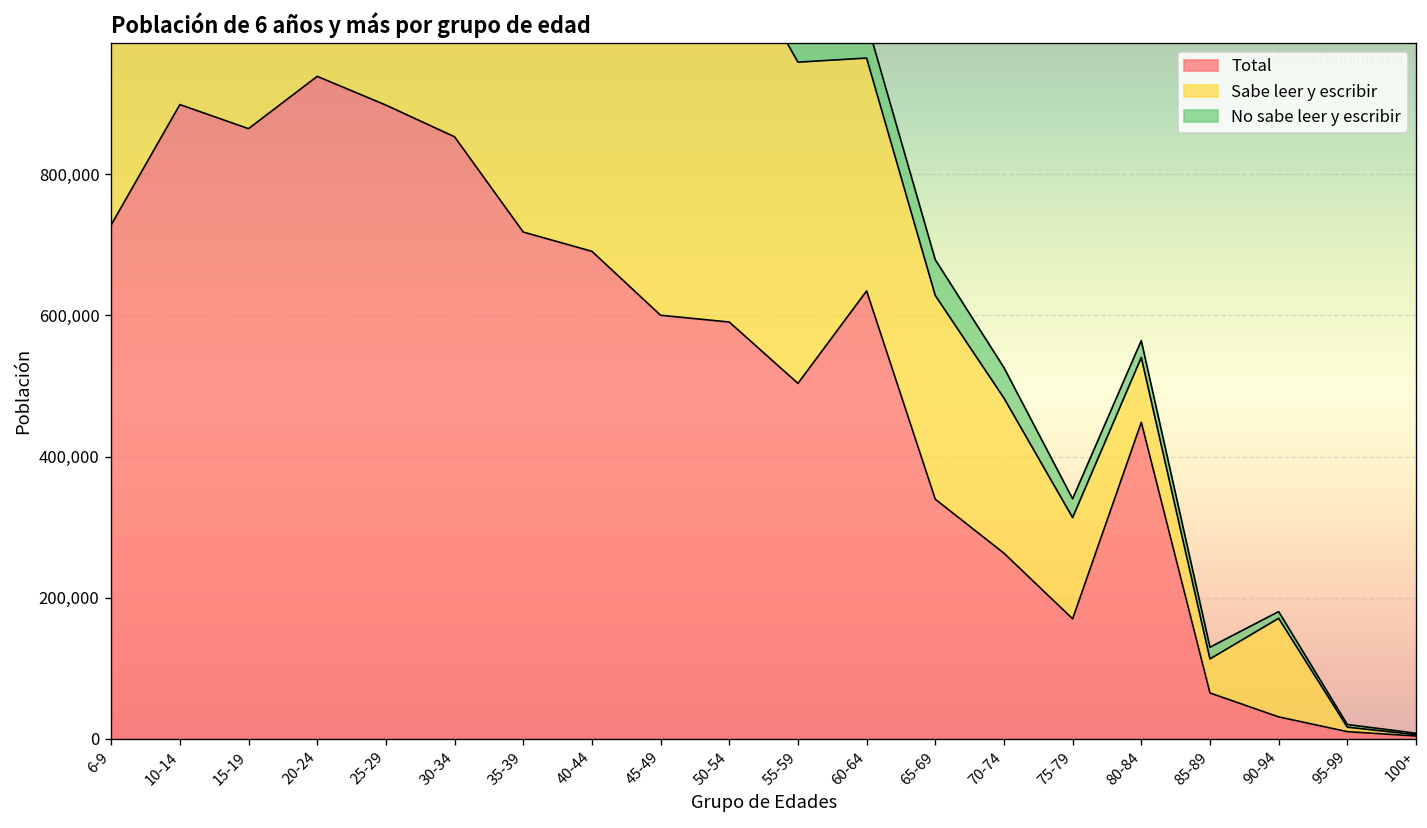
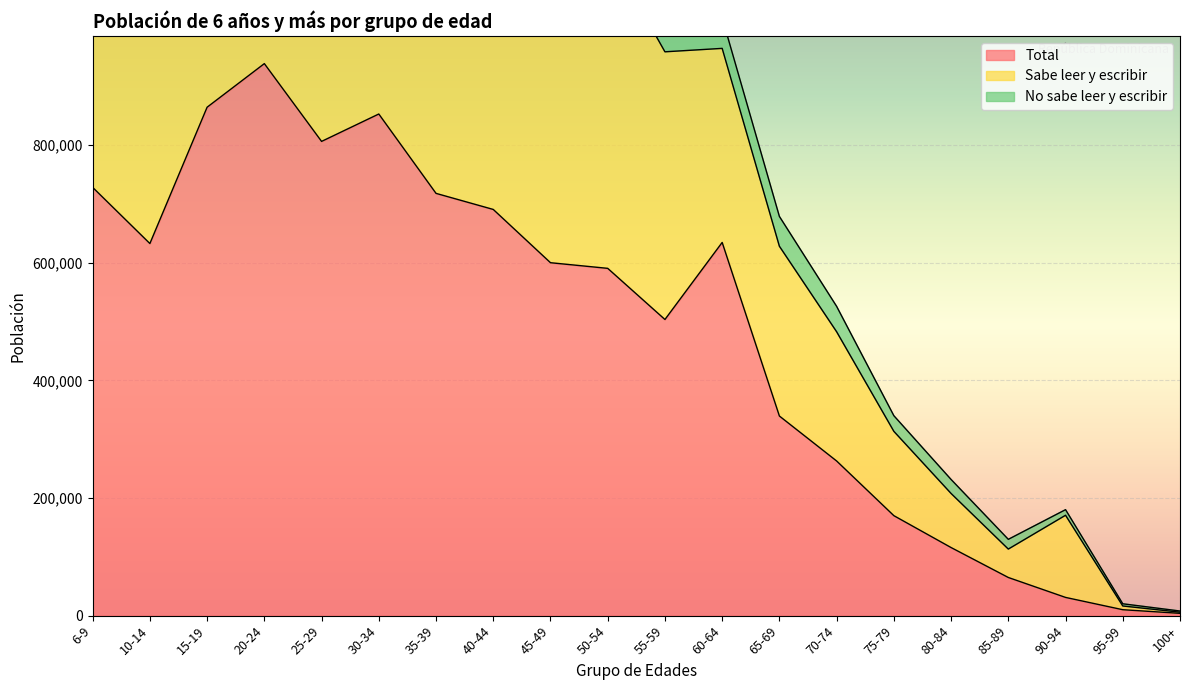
  {
    "Total": {
      "6-9": "730,000",
-     "10-14": "900,000",
+     "10-14": "630,000",
      "15-19": "860,000",
      "20-24": "940,000",
-     "25-29": "900,000",
+     "25-29": "810,000",
      "30-34": "850,000",
      "35-39": "720,000",
      "40-44": "690,000",
      "45-49": "600,000",
      "50-54": "590,000",
      "55-59": "500,000",
      "60-64": "630,000",
      "65-69": "340,000",
      "70-74": "260,000",
      "75-79": "170,000",
-     "80-84": "450,000",
+     "80-84": "120,000",
      "85-89": "60,000",
      "90-94": "30,000",
      "95-99": "10,000"
    },
    "Sabe leer y escribir": {
      "55-59": "460,000",
      "60-64": "330,000",
      "65-69": "290,000",
      "70-74": "220,000",
      "75-79": "140,000",
      "80-84": "90,000",
      "85-89": "50,000",
      "90-94": "140,000"
    },
    "No sabe leer y escribir": {
      "65-69": "50,000",
      "70-74": "40,000",
      "75-79": "30,000",
      "80-84": "20,000",
      "85-89": "20,000",
      "90-94": "10,000"
    }
  }
